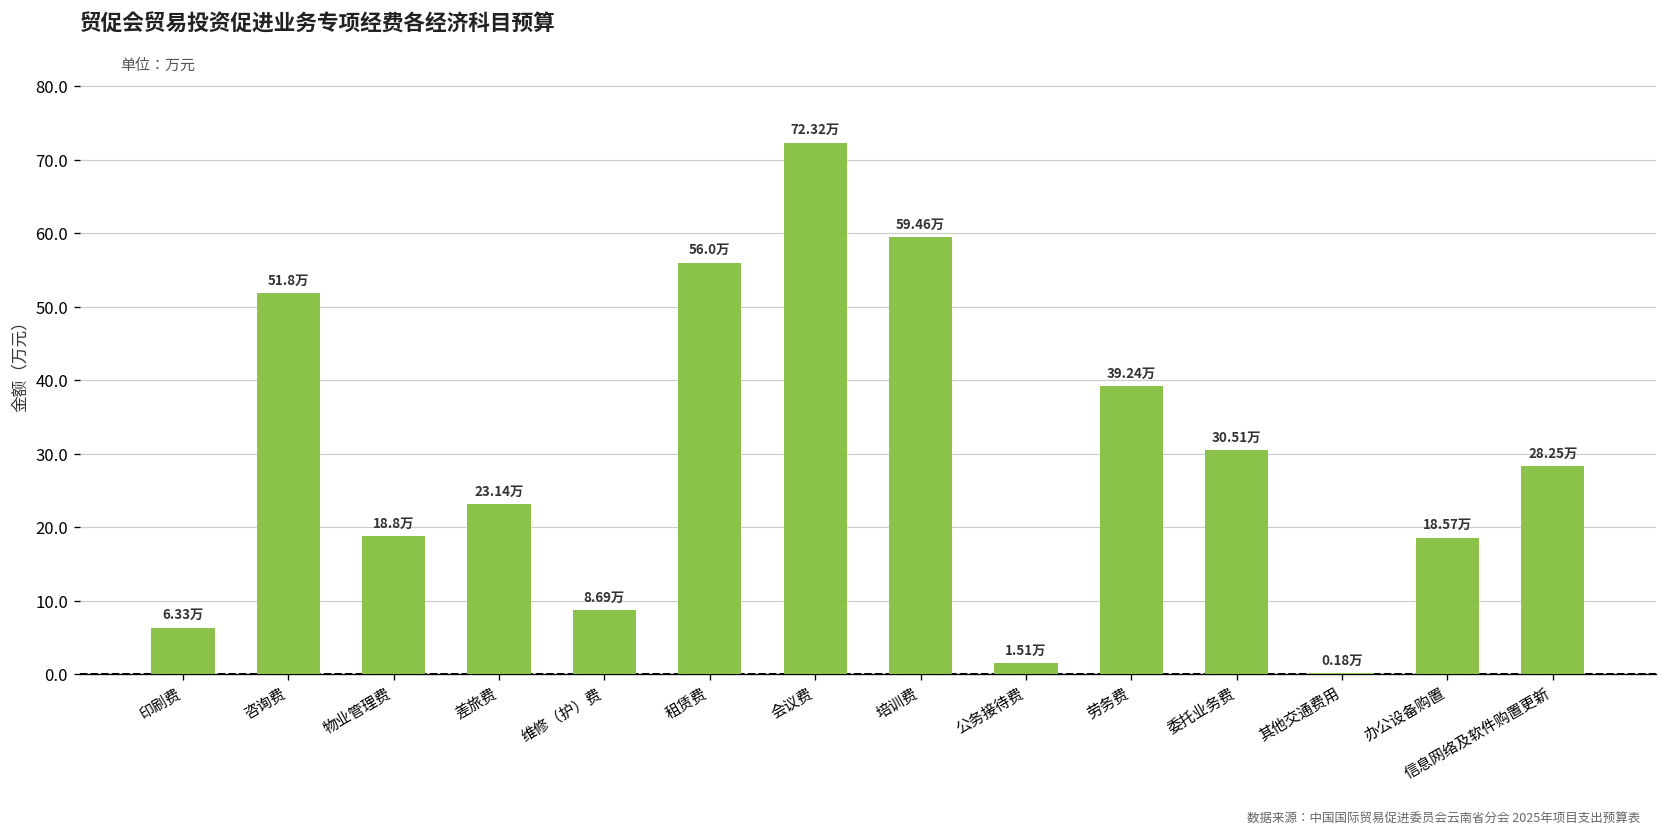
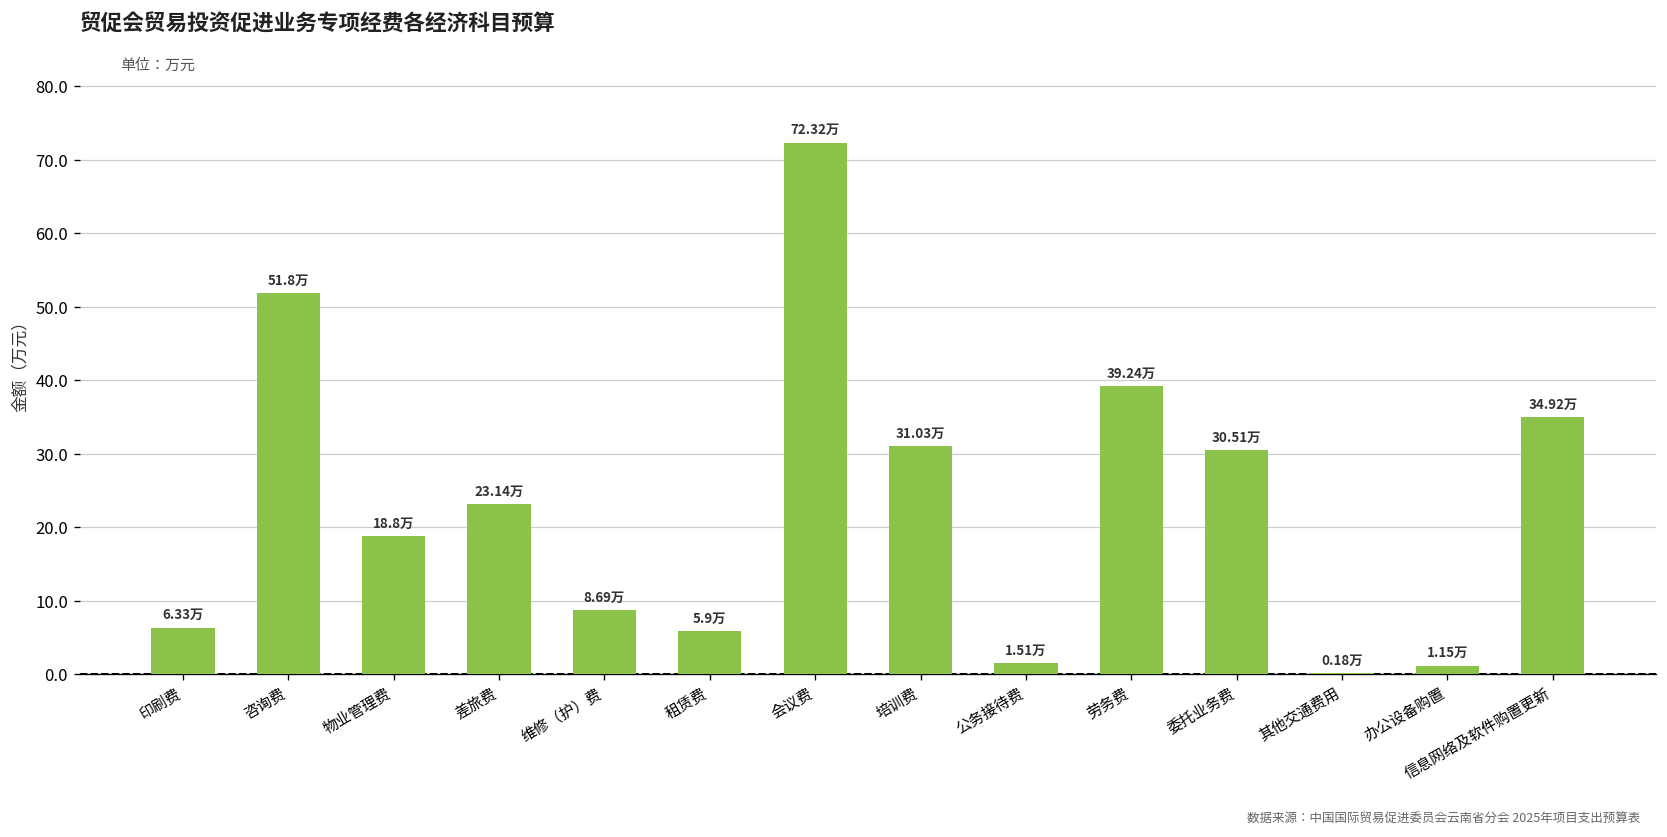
  {
    "印刷费": "6.33万",
    "咨询费": "51.8万",
    "物业管理费": "18.8万",
    "差旅费": "23.14万",
    "维修（护）费": "8.69万",
-   "租赁费": "56.0万",
+   "租赁费": "5.9万",
    "会议费": "72.32万",
-   "培训费": "59.46万",
+   "培训费": "31.03万",
    "公务接待费": "1.51万",
    "劳务费": "39.24万",
    "委托业务费": "30.51万",
    "其他交通费用": "0.18万",
-   "办公设备购置": "18.57万",
-   "信息网络及软件购置更新": "28.25万"
+   "办公设备购置": "1.15万",
+   "信息网络及软件购置更新": "34.92万"
  }
